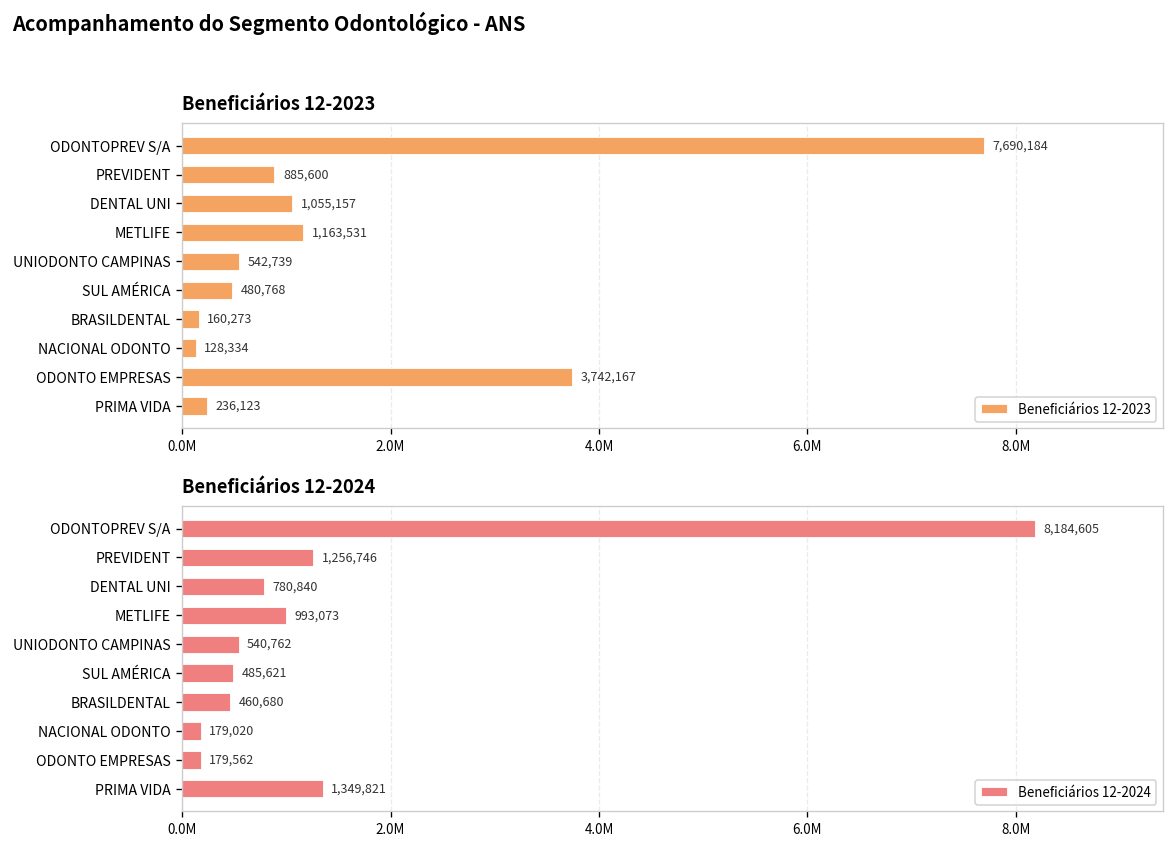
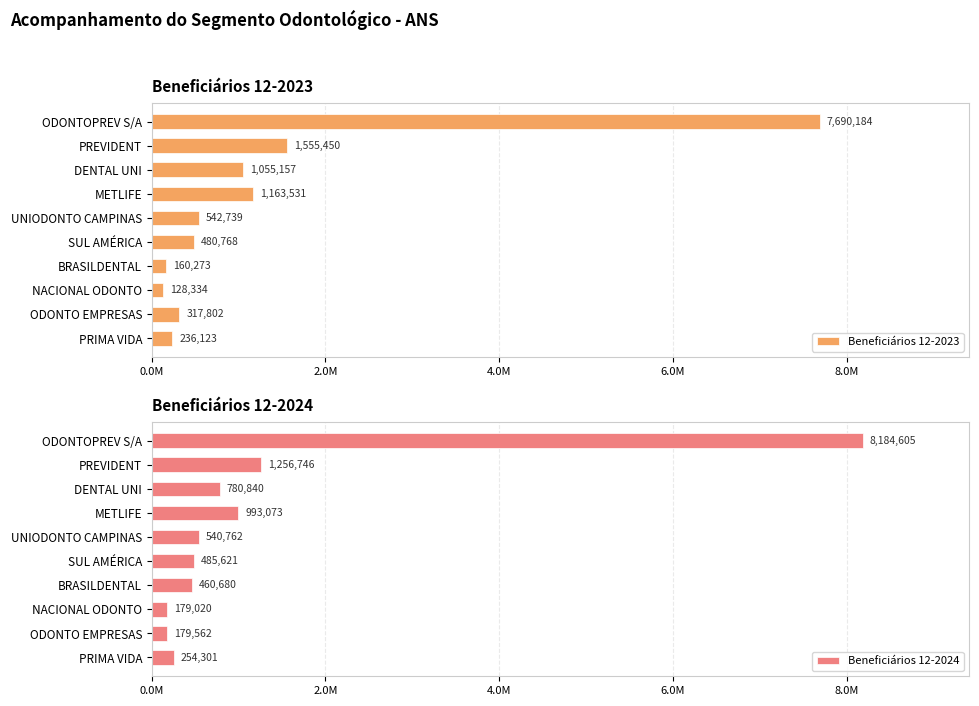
  {
    "Beneficiários 12-2023": {
      "ODONTOPREV S/A": "7,690,184",
-     "PREVIDENT": "885,600",
+     "PREVIDENT": "1,555,450",
      "DENTAL UNI": "1,055,157",
      "METLIFE": "1,163,531",
      "UNIODONTO CAMPINAS": "542,739",
      "SUL AMÉRICA": "480,768",
      "BRASILDENTAL": "160,273",
      "NACIONAL ODONTO": "128,334",
-     "ODONTO EMPRESAS": "3,742,167",
+     "ODONTO EMPRESAS": "317,802",
      "PRIMA VIDA": "236,123"
    },
    "Beneficiários 12-2024": {
      "ODONTOPREV S/A": "8,184,605",
      "PREVIDENT": "1,256,746",
      "DENTAL UNI": "780,840",
      "METLIFE": "993,073",
      "UNIODONTO CAMPINAS": "540,762",
      "SUL AMÉRICA": "485,621",
      "BRASILDENTAL": "460,680",
      "NACIONAL ODONTO": "179,020",
      "ODONTO EMPRESAS": "179,562",
-     "PRIMA VIDA": "1,349,821"
+     "PRIMA VIDA": "254,301"
    }
  }
